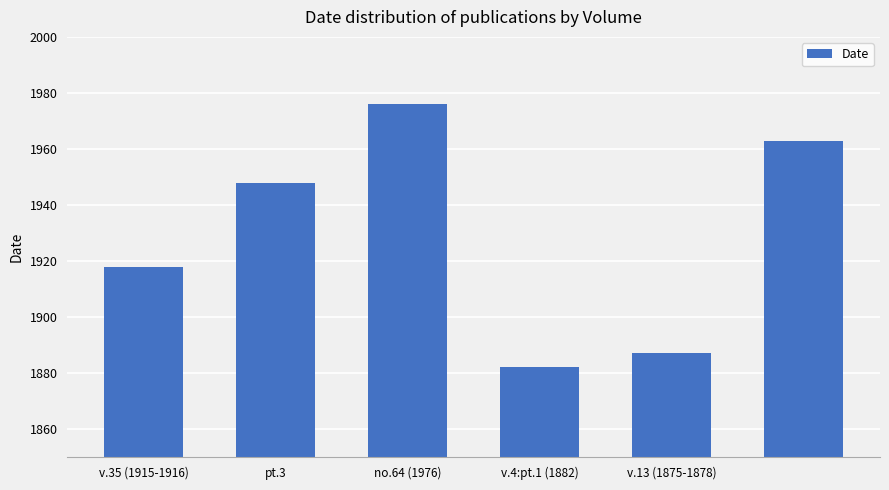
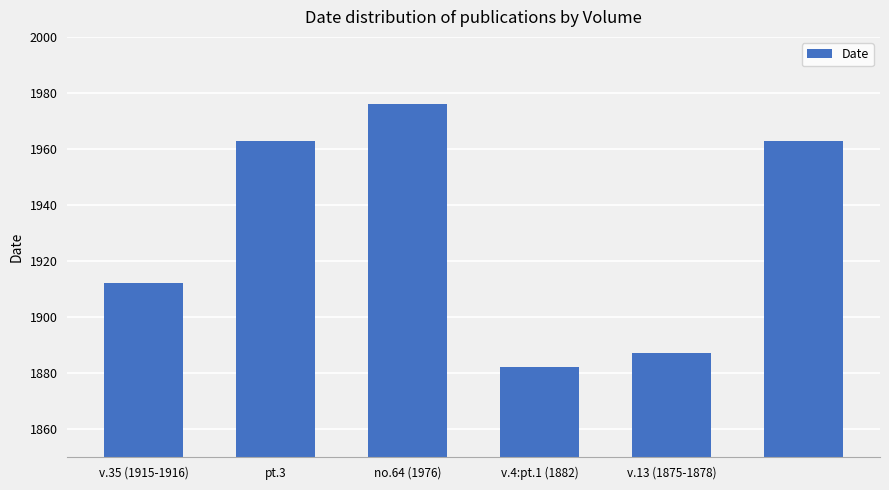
  {
-   "v.35 (1915-1916)": 1918,
-   "pt.3": 1948,
+   "v.35 (1915-1916)": 1912,
+   "pt.3": 1963,
    "no.64 (1976)": 1976,
    "v.4:pt.1 (1882)": 1882,
    "v.13 (1875-1878)": 1887
  }
